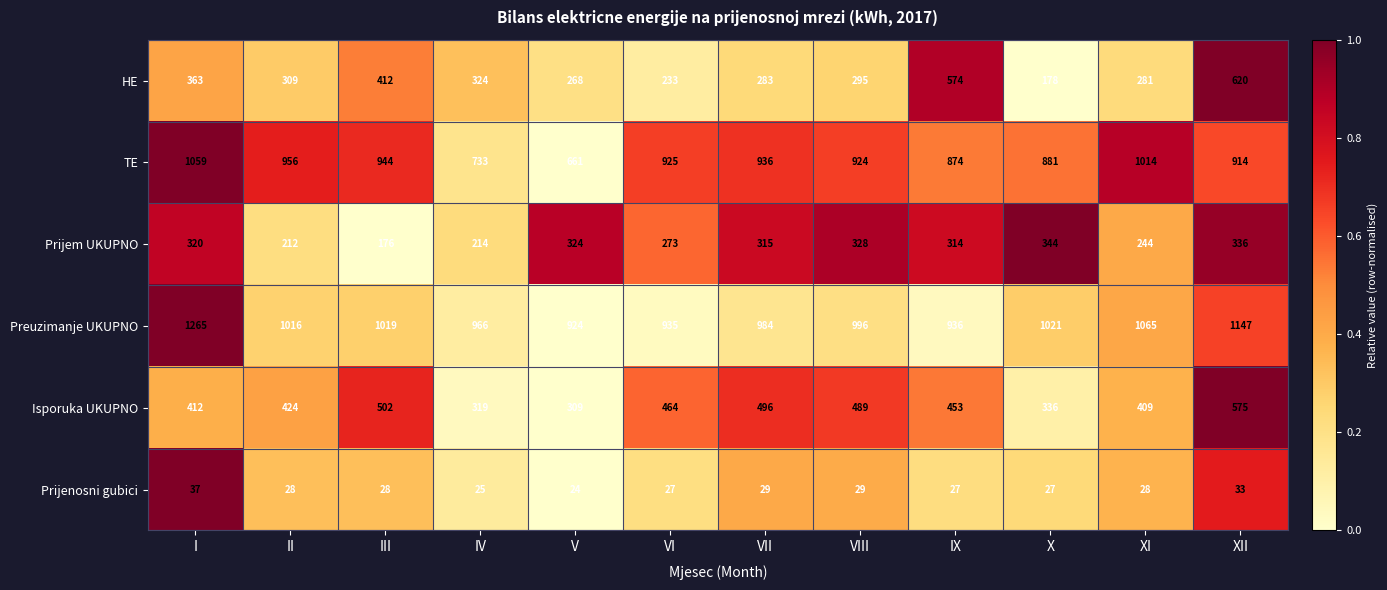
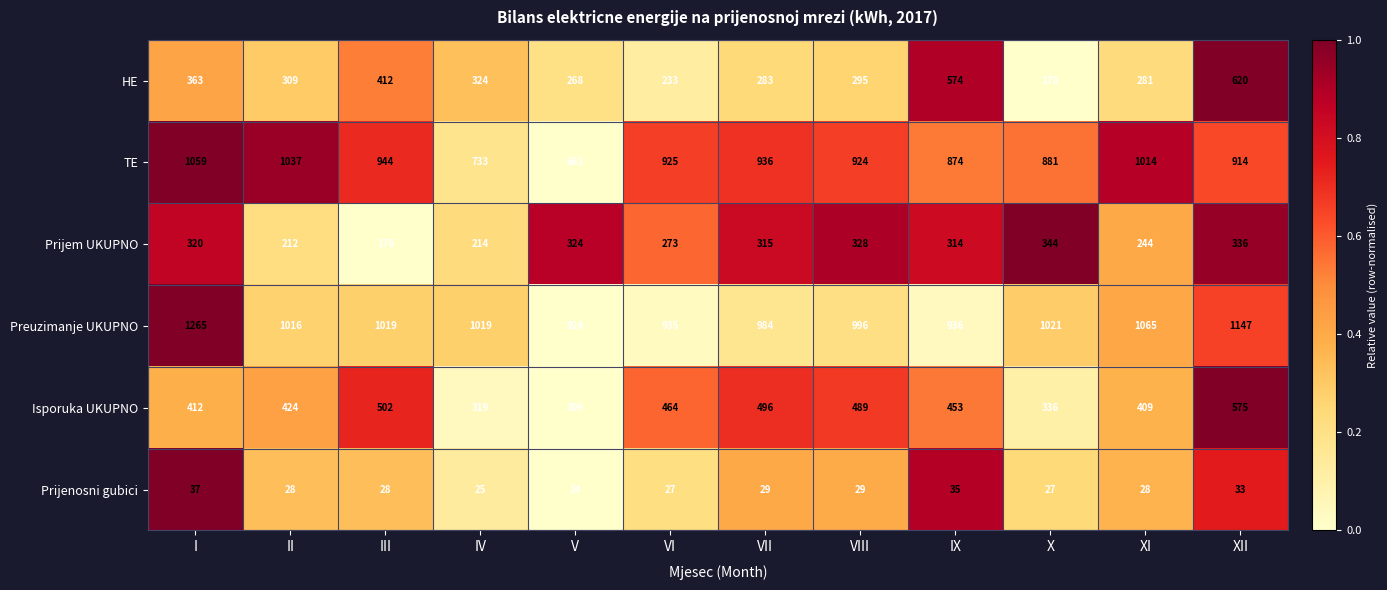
  {
    "HE": {
      "I": 363,
      "II": 309,
      "III": 412,
      "IV": 324,
      "V": 268,
      "VI": 233,
      "VII": 283,
      "VIII": 295,
      "IX": 574,
      "X": 178,
      "XI": 281,
      "XII": 620
    },
    "TE": {
      "I": 1059,
-     "II": 956,
+     "II": 1037,
      "III": 944,
      "IV": 733,
      "V": 661,
      "VI": 925,
      "VII": 936,
      "VIII": 924,
      "IX": 874,
      "X": 881,
      "XI": 1014,
      "XII": 914
    },
    "Prijem UKUPNO": {
      "I": 320,
      "II": 212,
      "III": 176,
      "IV": 214,
      "V": 324,
      "VI": 273,
      "VII": 315,
      "VIII": 328,
      "IX": 314,
      "X": 344,
      "XI": 244,
      "XII": 336
    },
    "Preuzimanje UKUPNO": {
      "I": 1265,
      "II": 1016,
      "III": 1019,
-     "IV": 966,
+     "IV": 1019,
      "V": 924,
      "VI": 935,
      "VII": 984,
      "VIII": 996,
      "IX": 936,
      "X": 1021,
      "XI": 1065,
      "XII": 1147
    },
    "Isporuka UKUPNO": {
      "I": 412,
      "II": 424,
      "III": 502,
      "IV": 319,
      "V": 309,
      "VI": 464,
      "VII": 496,
      "VIII": 489,
      "IX": 453,
      "X": 336,
      "XI": 409,
      "XII": 575
    },
    "Prijenosni gubici": {
      "I": 37,
      "II": 28,
      "III": 28,
      "IV": 25,
      "V": 24,
      "VI": 27,
      "VII": 29,
      "VIII": 29,
-     "IX": 27,
+     "IX": 35,
      "X": 27,
      "XI": 28,
      "XII": 33
    }
  }
